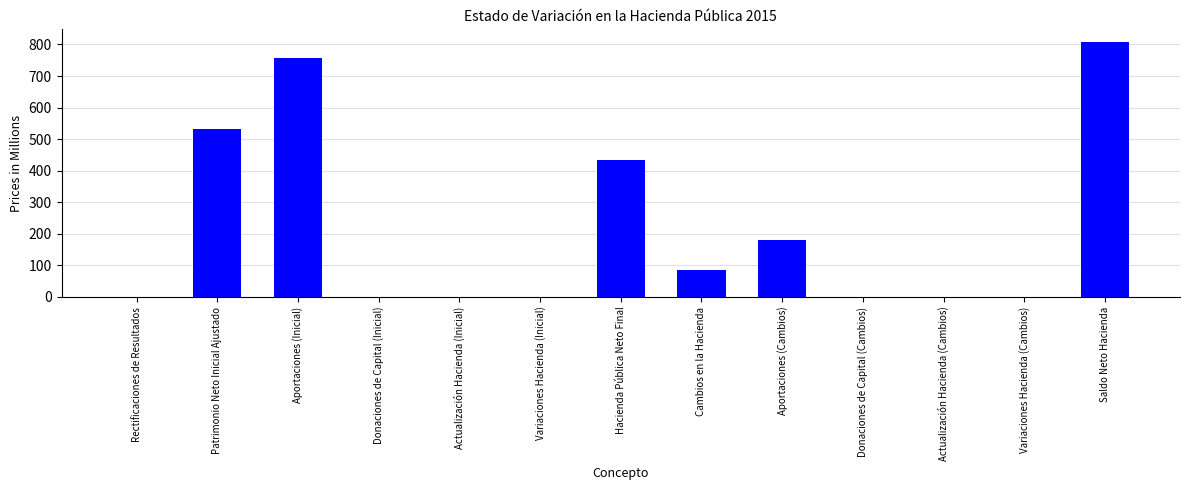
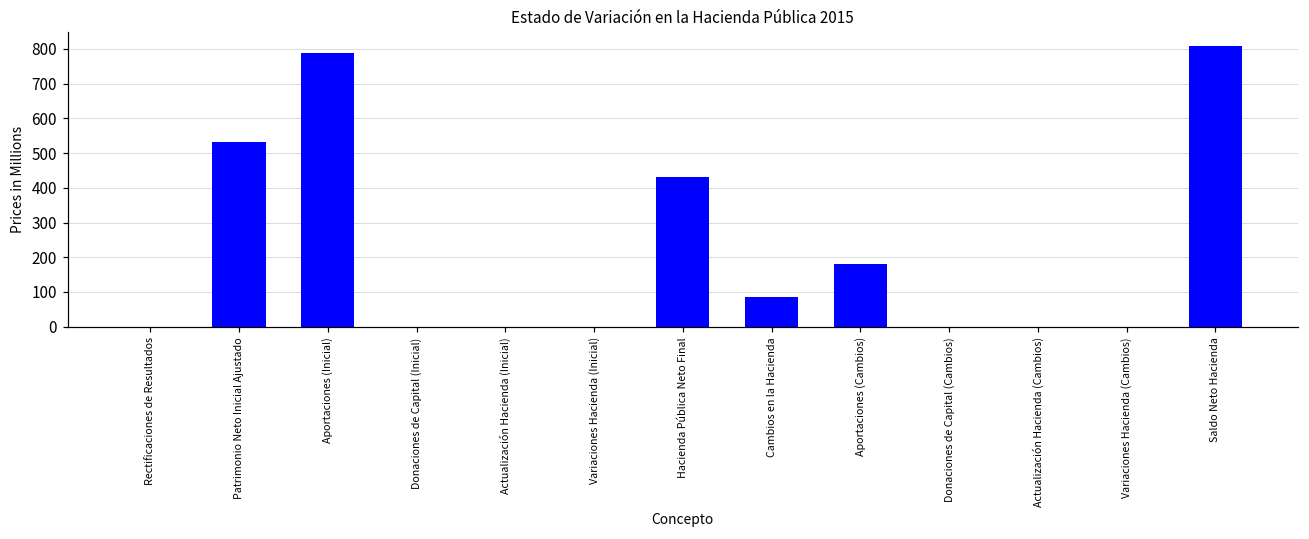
  {
    "Rectificaciones de Resultados": 0,
    "Patrimonio Neto Inicial Ajustado": 530,
-   "Aportaciones (Inicial)": 760,
+   "Aportaciones (Inicial)": 790,
    "Donaciones de Capital (Inicial)": 0,
    "Actualización Hacienda (Inicial)": 0,
    "Variaciones Hacienda (Inicial)": 0,
    "Hacienda Pública Neto Final": 430,
    "Cambios en la Hacienda": 80,
    "Aportaciones (Cambios)": 180,
    "Donaciones de Capital (Cambios)": 0,
    "Actualización Hacienda (Cambios)": 0,
    "Variaciones Hacienda (Cambios)": 0,
    "Saldo Neto Hacienda": 810
  }
